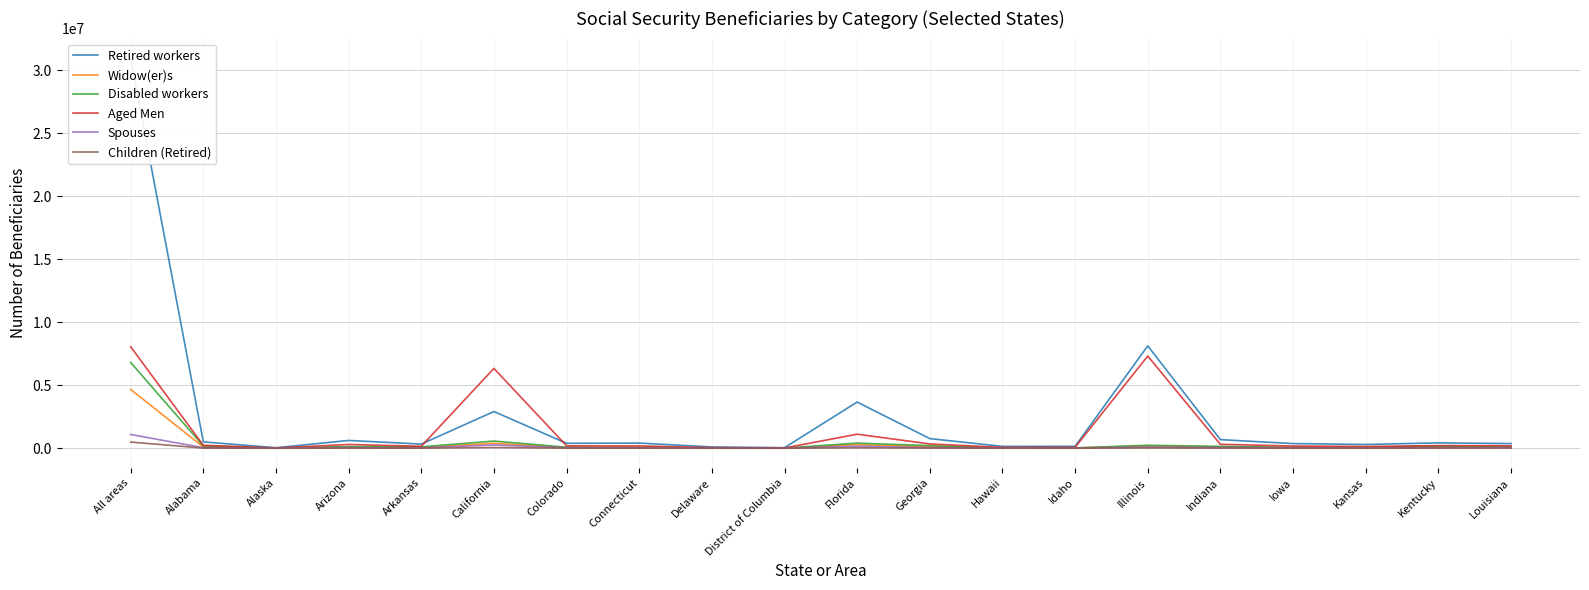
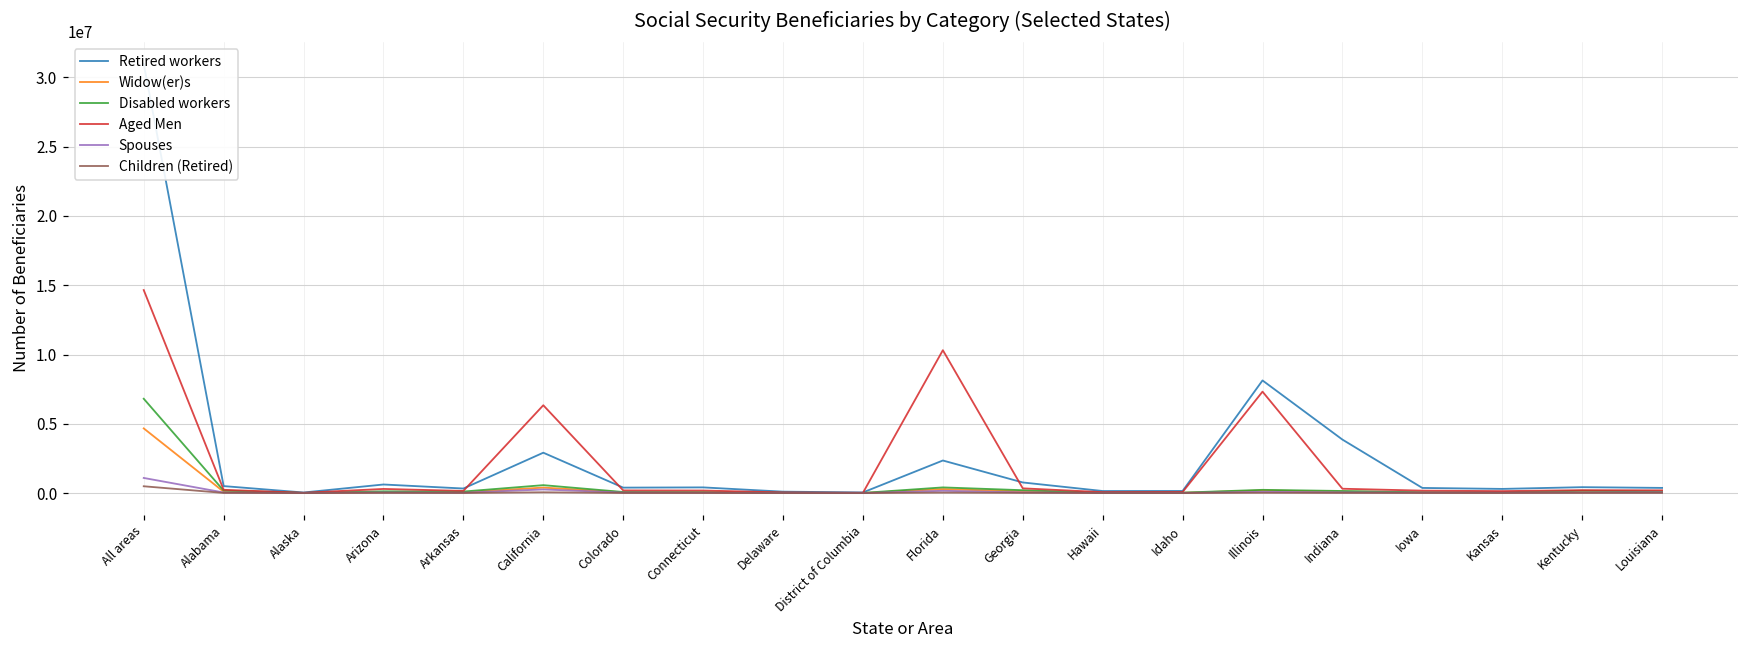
  {
    "Retired workers": {
      "Alabama": 500000,
      "Arizona": 600000,
      "California": 2900000,
      "Connecticut": 400000,
-     "Florida": 3700000,
+     "Florida": 2300000,
      "Georgia": 800000,
      "Illinois": 8100000,
-     "Indiana": 700000,
+     "Indiana": 3900000,
      "Kentucky": 400000
    },
    "Widow(er)s": {
      "All areas": 4700000
    },
    "Disabled workers": {
      "All areas": 6800000
    },
    "Aged Men": {
-     "All areas": 8100000,
+     "All areas": 14700000,
      "California": 6300000,
-     "Florida": 1100000,
+     "Florida": 10300000,
      "Illinois": 7300000
    },
    "Spouses": {
      "All areas": 1100000
    },
    "Children (Retired)": {
      "All areas": 500000,
      "California": 100000
    }
  }
